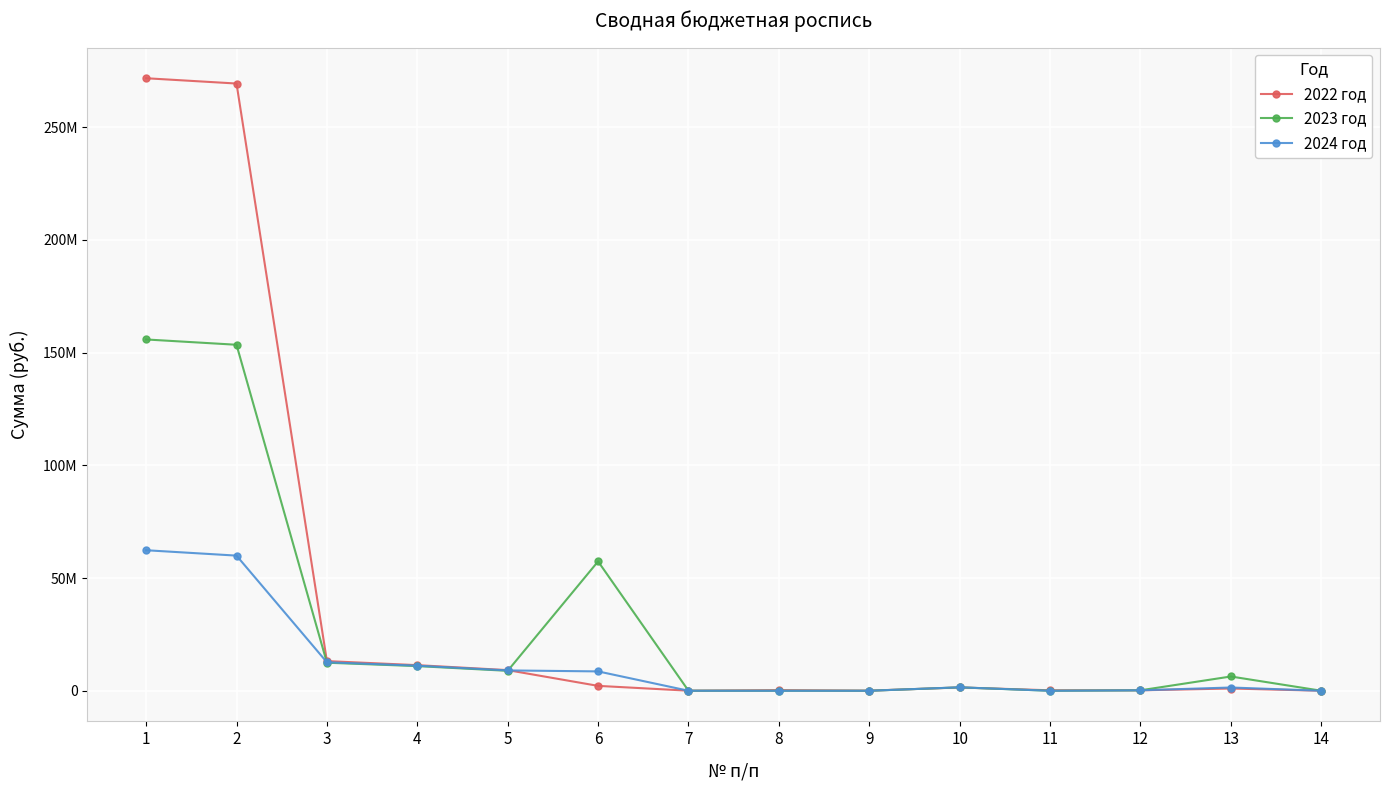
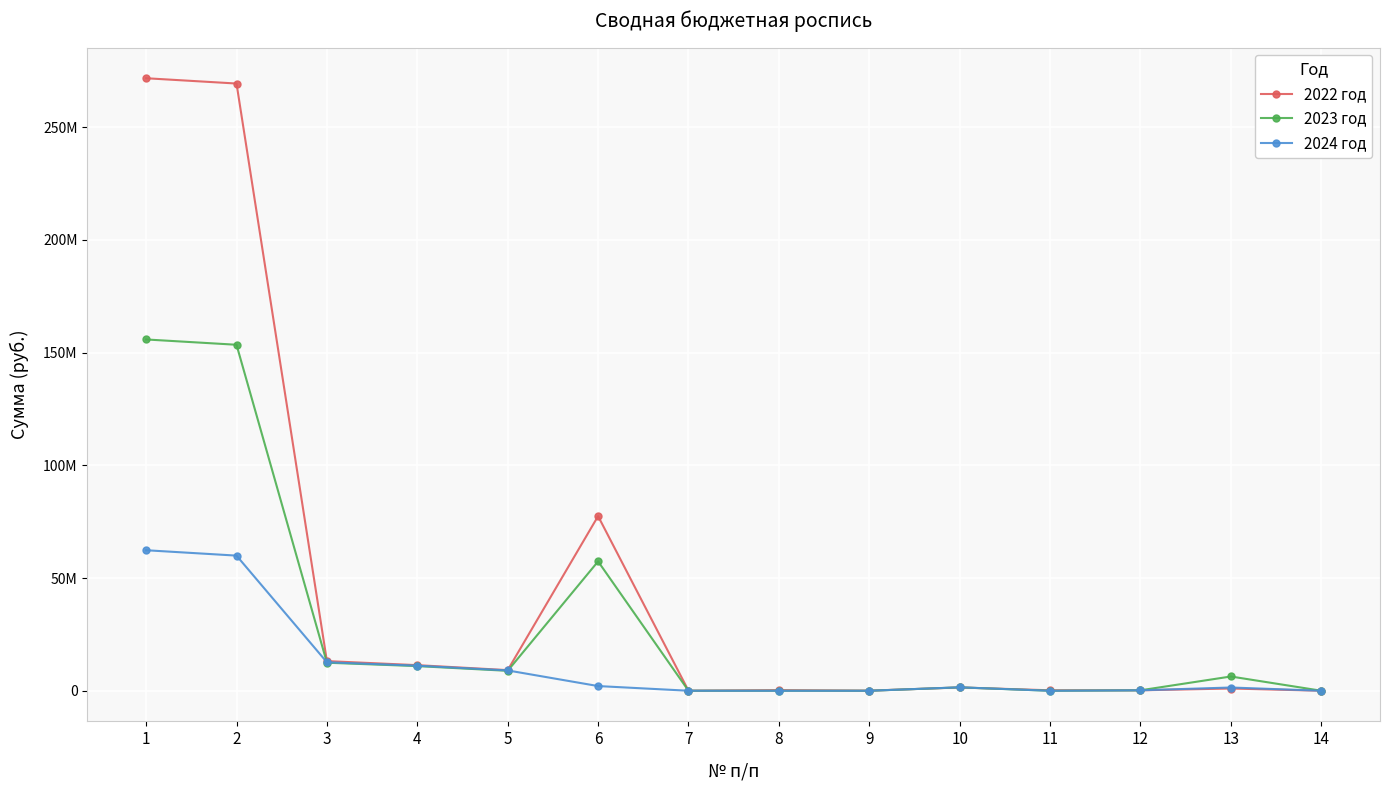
  {
    "2022 год": {
      "1": 272000000,
      "2": 269000000,
-     "6": 2000000
+     "6": 77000000
    },
    "2023 год": {
      "1": 156000000,
      "2": 153000000,
      "6": 57000000,
      "13": 6000000
    },
    "2024 год": {
      "1": 62000000,
      "2": 60000000,
-     "6": 9000000
+     "6": 2000000
    }
  }
